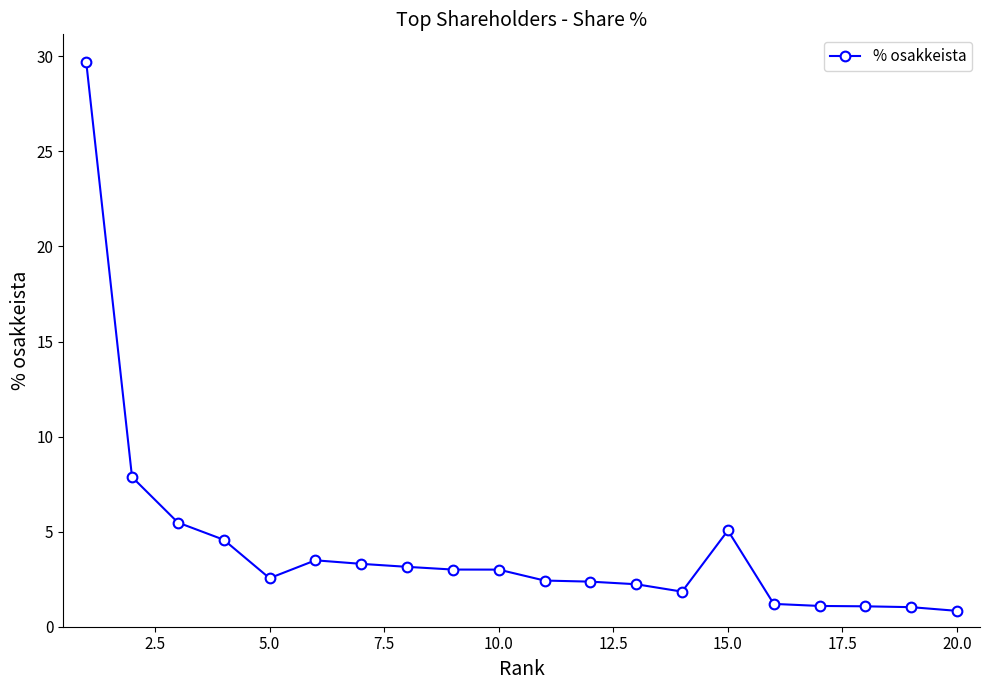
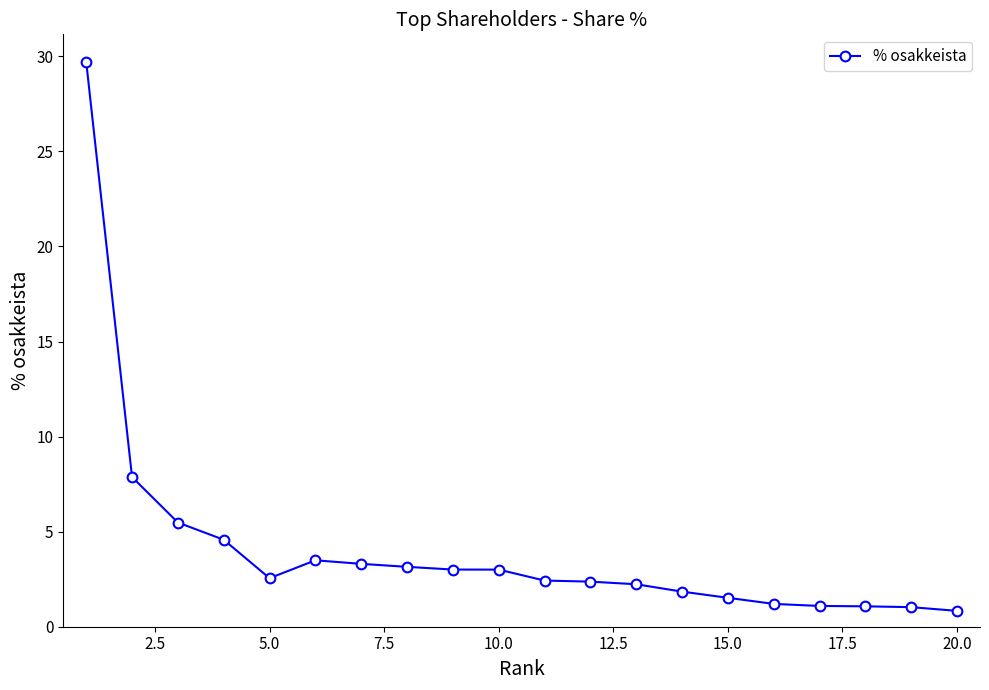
  {
    "5.0": 2.6,
    "10.0": 3.0,
-   "15.0": 5.1,
+   "15.0": 1.5,
    "20.0": 0.8
  }
